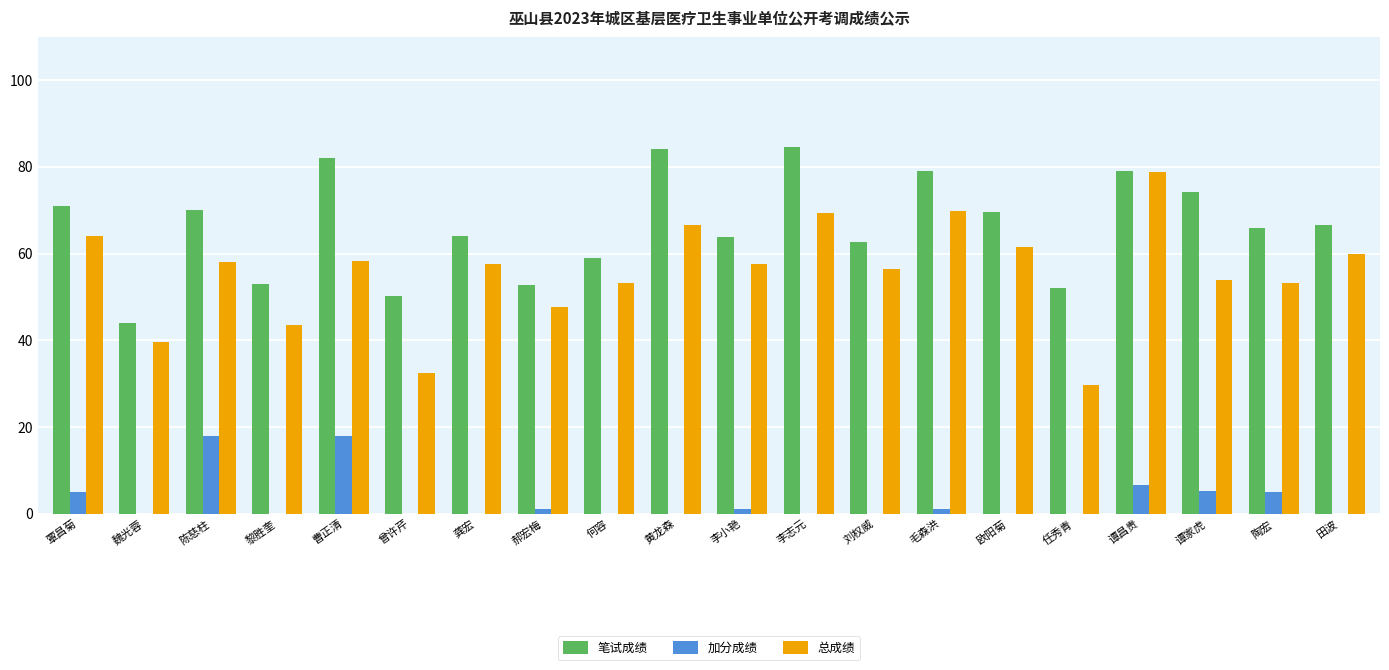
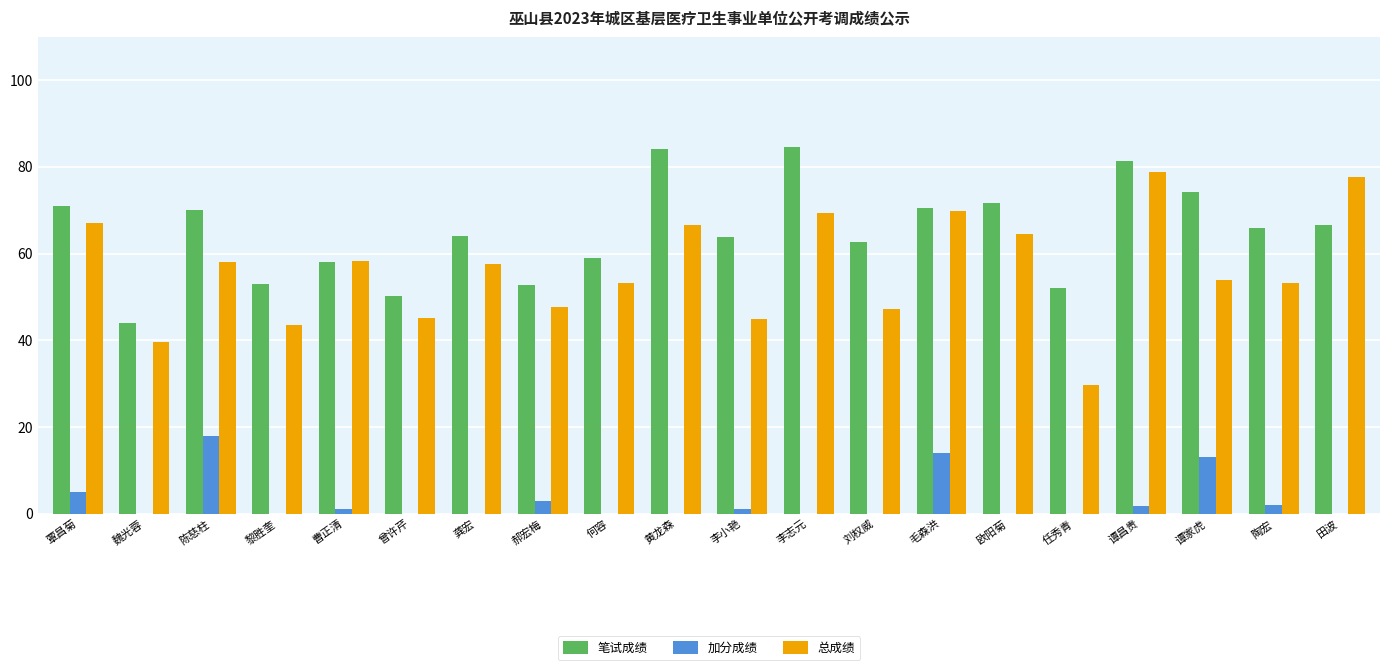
  {
    "笔试成绩": {
      "覃昌菊": 71,
      "魏光蓉": 44,
      "陈慈柱": 70,
      "黎胜奎": 53,
-     "曹正清": 82,
+     "曹正清": 58,
      "曾许芹": 50,
      "龚宏": 64,
      "郝宏梅": 53,
      "何容": 59,
      "黄龙森": 84,
      "李小艳": 64,
      "李志元": 85,
      "刘权威": 63,
-     "毛森洪": 79,
-     "欧阳菊": 70,
+     "毛森洪": 71,
+     "欧阳菊": 72,
      "任秀青": 52,
-     "谭昌贵": 79,
+     "谭昌贵": 81,
      "谭家虎": 74,
      "陶宏": 66,
      "田波": 67
    },
    "加分成绩": {
      "覃昌菊": 5,
      "魏光蓉": 0,
      "陈慈柱": 18,
      "黎胜奎": 0,
-     "曹正清": 18,
+     "曹正清": 1,
      "曾许芹": 0,
      "龚宏": 0,
-     "郝宏梅": 1,
+     "郝宏梅": 3,
      "何容": 0,
      "黄龙森": 0,
      "李小艳": 1,
      "李志元": 0,
      "刘权威": 0,
-     "毛森洪": 1,
+     "毛森洪": 14,
      "欧阳菊": 0,
      "任秀青": 0,
-     "谭昌贵": 7,
-     "谭家虎": 5,
-     "陶宏": 5,
+     "谭昌贵": 2,
+     "谭家虎": 13,
+     "陶宏": 2,
      "田波": 0
    },
    "总成绩": {
-     "覃昌菊": 64,
+     "覃昌菊": 67,
      "魏光蓉": 40,
      "陈慈柱": 58,
      "黎胜奎": 44,
      "曹正清": 58,
-     "曾许芹": 32,
+     "曾许芹": 45,
      "龚宏": 58,
      "郝宏梅": 48,
      "何容": 53,
      "黄龙森": 67,
-     "李小艳": 58,
+     "李小艳": 45,
      "李志元": 69,
-     "刘权威": 56,
+     "刘权威": 47,
      "毛森洪": 70,
-     "欧阳菊": 61,
+     "欧阳菊": 65,
      "任秀青": 30,
      "谭昌贵": 79,
      "谭家虎": 54,
      "陶宏": 53,
-     "田波": 60
+     "田波": 78
    }
  }
